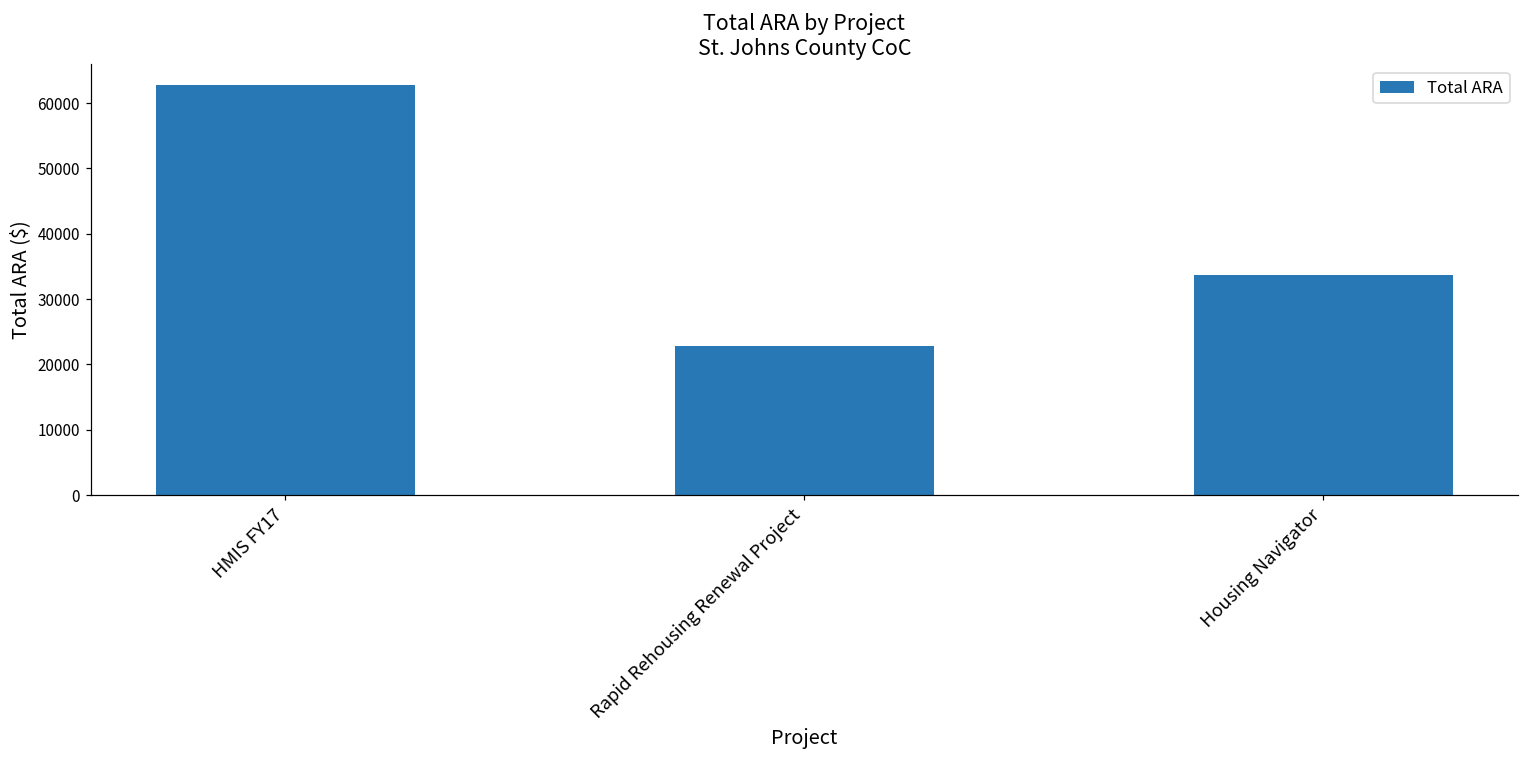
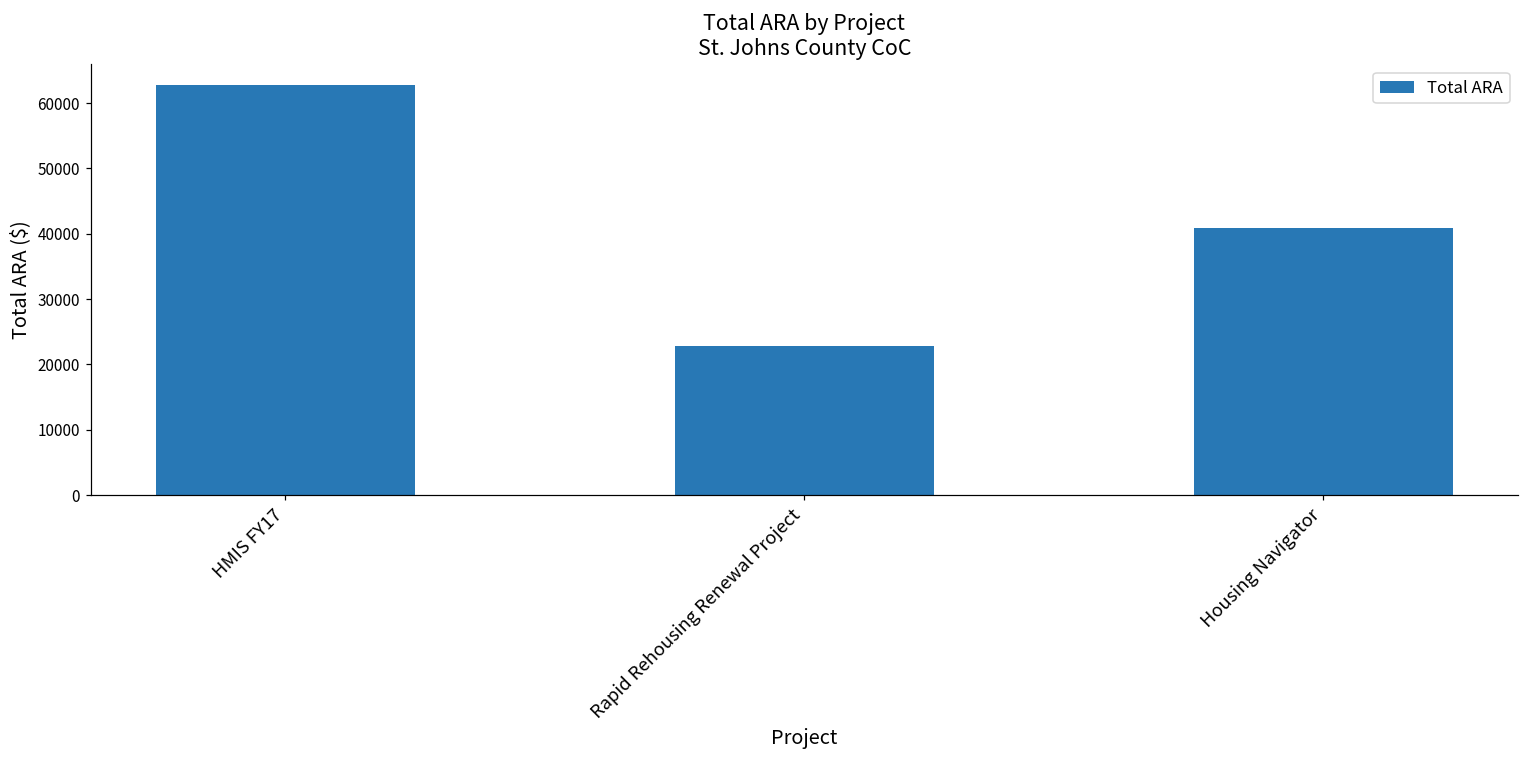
  {
    "HMIS FY17": 63000,
    "Rapid Rehousing Renewal Project": 23000,
-   "Housing Navigator": 34000
+   "Housing Navigator": 41000
  }
